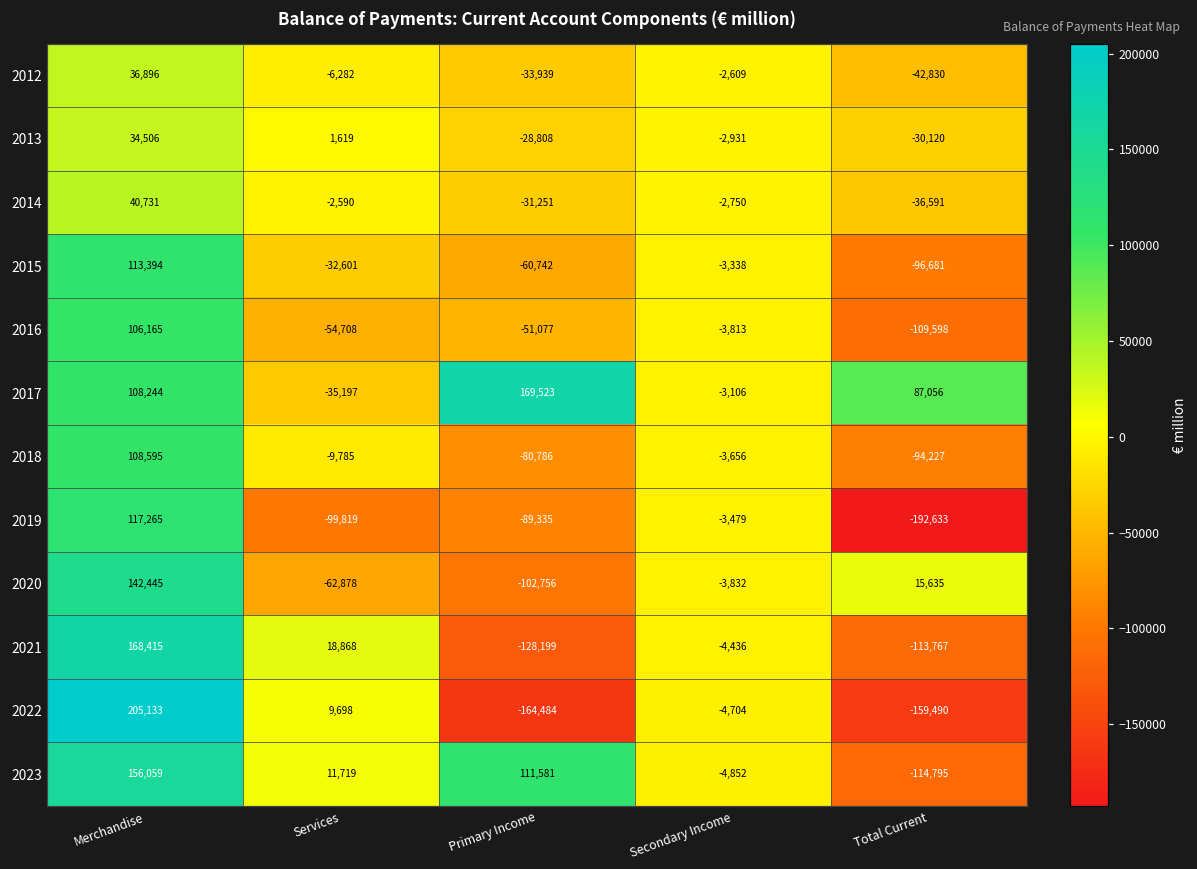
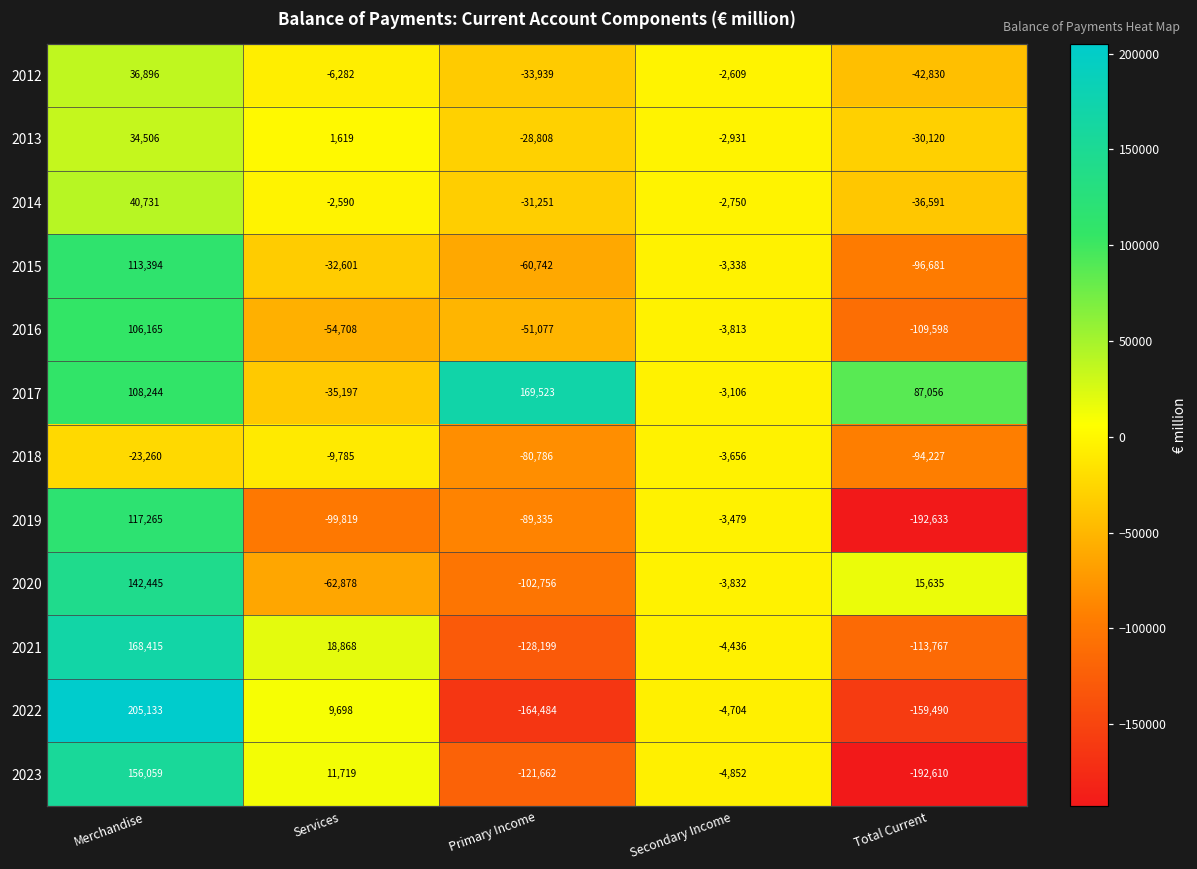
  {
    "2012": {
      "Merchandise": "36,896",
      "Services": "-6,282",
      "Primary Income": "-33,939",
      "Secondary Income": "-2,609",
      "Total Current": "-42,830"
    },
    "2013": {
      "Merchandise": "34,506",
      "Services": "1,619",
      "Primary Income": "-28,808",
      "Secondary Income": "-2,931",
      "Total Current": "-30,120"
    },
    "2014": {
      "Merchandise": "40,731",
      "Services": "-2,590",
      "Primary Income": "-31,251",
      "Secondary Income": "-2,750",
      "Total Current": "-36,591"
    },
    "2015": {
      "Merchandise": "113,394",
      "Services": "-32,601",
      "Primary Income": "-60,742",
      "Secondary Income": "-3,338",
      "Total Current": "-96,681"
    },
    "2016": {
      "Merchandise": "106,165",
      "Services": "-54,708",
      "Primary Income": "-51,077",
      "Secondary Income": "-3,813",
      "Total Current": "-109,598"
    },
    "2017": {
      "Merchandise": "108,244",
      "Services": "-35,197",
      "Primary Income": "169,523",
      "Secondary Income": "-3,106",
      "Total Current": "87,056"
    },
    "2018": {
-     "Merchandise": "108,595",
+     "Merchandise": "-23,260",
      "Services": "-9,785",
      "Primary Income": "-80,786",
      "Secondary Income": "-3,656",
      "Total Current": "-94,227"
    },
    "2019": {
      "Merchandise": "117,265",
      "Services": "-99,819",
      "Primary Income": "-89,335",
      "Secondary Income": "-3,479",
      "Total Current": "-192,633"
    },
    "2020": {
      "Merchandise": "142,445",
      "Services": "-62,878",
      "Primary Income": "-102,756",
      "Secondary Income": "-3,832",
      "Total Current": "15,635"
    },
    "2021": {
      "Merchandise": "168,415",
      "Services": "18,868",
      "Primary Income": "-128,199",
      "Secondary Income": "-4,436",
      "Total Current": "-113,767"
    },
    "2022": {
      "Merchandise": "205,133",
      "Services": "9,698",
      "Primary Income": "-164,484",
      "Secondary Income": "-4,704",
      "Total Current": "-159,490"
    },
    "2023": {
      "Merchandise": "156,059",
      "Services": "11,719",
-     "Primary Income": "111,581",
+     "Primary Income": "-121,662",
      "Secondary Income": "-4,852",
-     "Total Current": "-114,795"
+     "Total Current": "-192,610"
    }
  }
